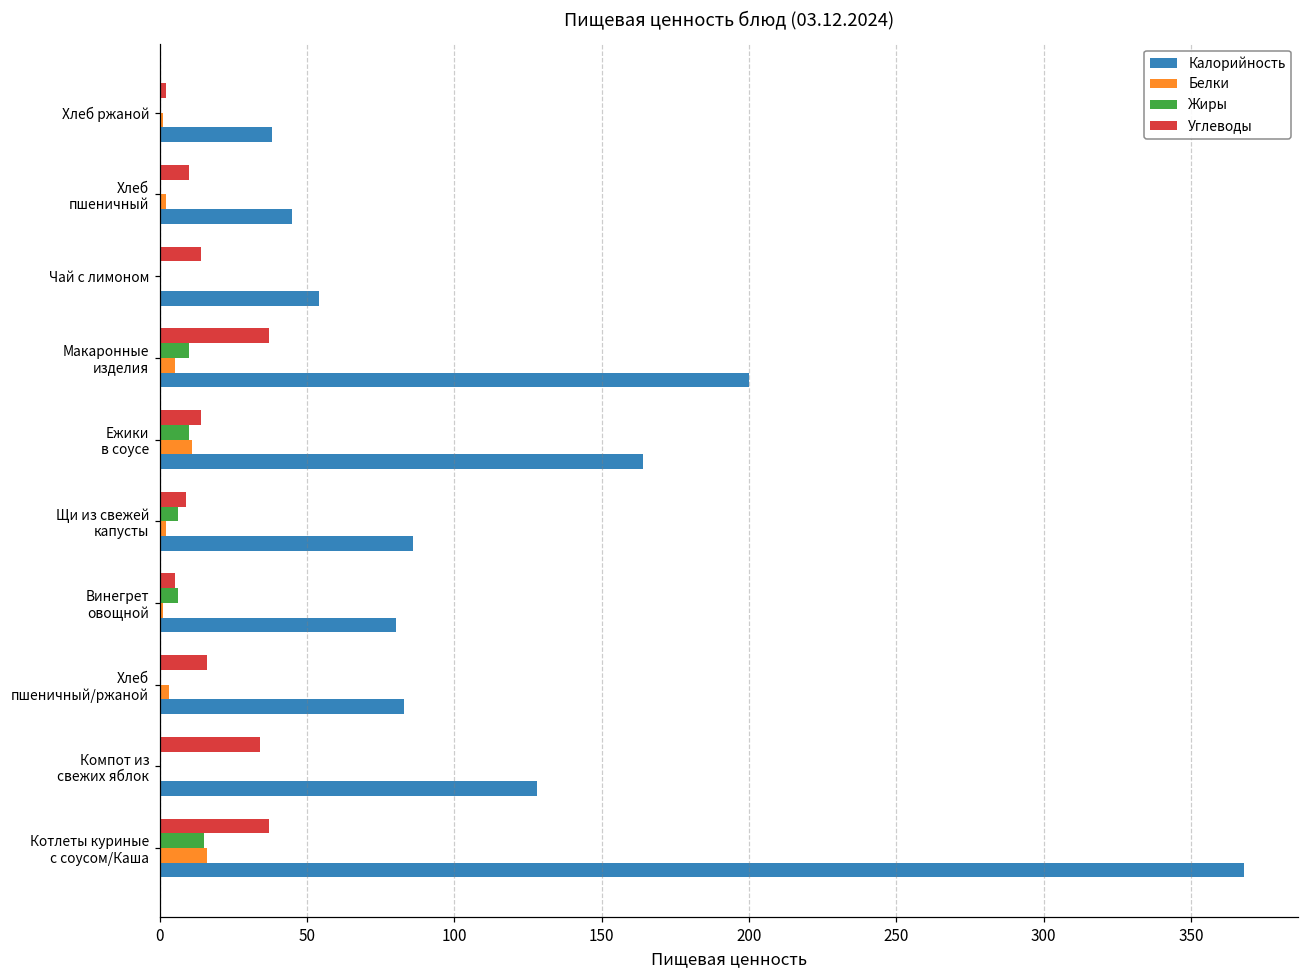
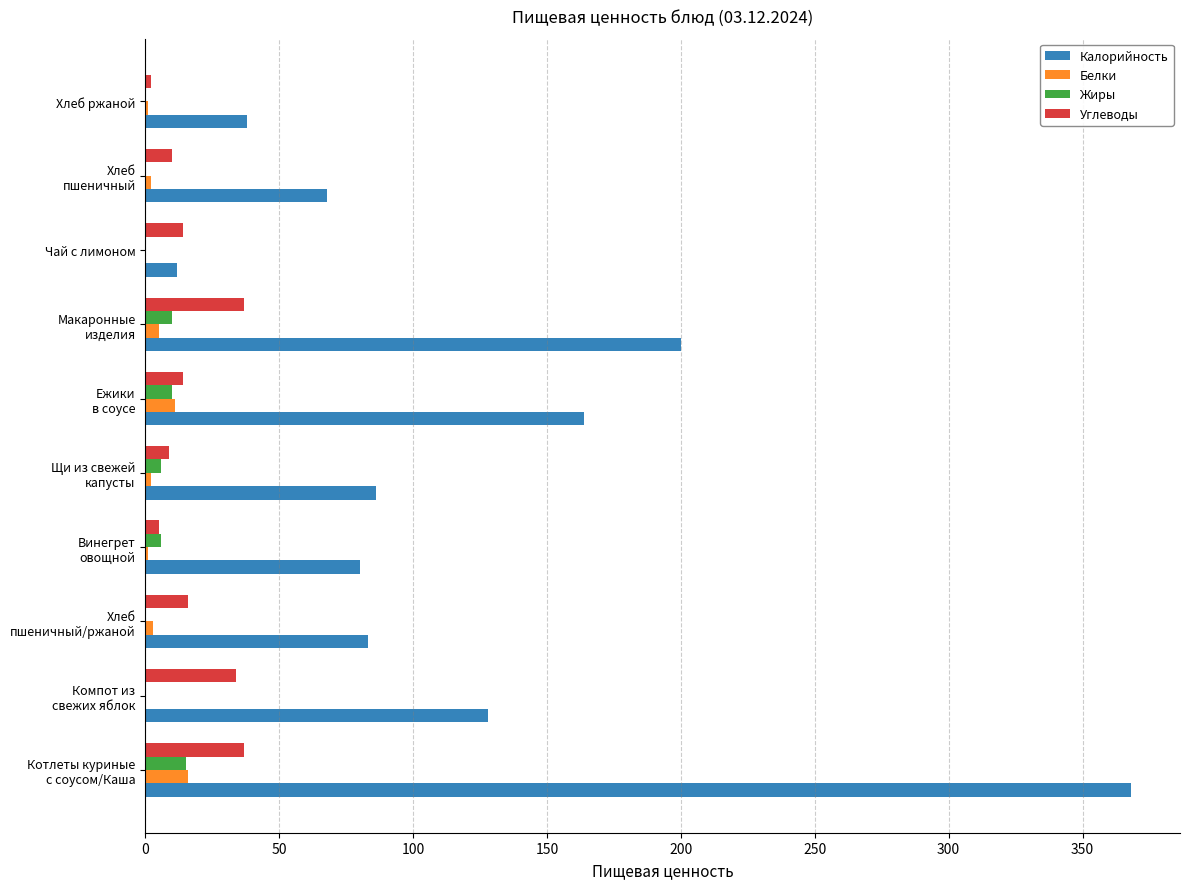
  {
    "Калорийность": {
      "Хлеб ржаной": 38,
-     "Хлеб пшеничный": 45,
-     "Чай с лимоном": 54,
+     "Хлеб пшеничный": 68,
+     "Чай с лимоном": 12,
      "Макаронные изделия": 200,
      "Ежики в соусе": 164,
      "Щи из свежей капусты": 86,
      "Винегрет овощной": 80,
      "Хлеб пшеничный/ржаной": 83,
      "Компот из свежих яблок": 128,
      "Котлеты куриные с соусом/Каша": 368
    },
    "Белки": {
      "Хлеб ржаной": 1,
      "Хлеб пшеничный": 2,
      "Чай с лимоном": 0,
      "Макаронные изделия": 5,
      "Ежики в соусе": 11,
      "Щи из свежей капусты": 2,
      "Винегрет овощной": 1,
      "Хлеб пшеничный/ржаной": 3,
      "Компот из свежих яблок": 0,
      "Котлеты куриные с соусом/Каша": 16
    },
    "Жиры": {
      "Хлеб ржаной": 0,
      "Хлеб пшеничный": 0,
      "Чай с лимоном": 0,
      "Макаронные изделия": 10,
      "Ежики в соусе": 10,
      "Щи из свежей капусты": 6,
      "Винегрет овощной": 6,
      "Хлеб пшеничный/ржаной": 0,
      "Компот из свежих яблок": 0,
      "Котлеты куриные с соусом/Каша": 15
    },
    "Углеводы": {
      "Хлеб ржаной": 2,
      "Хлеб пшеничный": 10,
      "Чай с лимоном": 14,
      "Макаронные изделия": 37,
      "Ежики в соусе": 14,
      "Щи из свежей капусты": 9,
      "Винегрет овощной": 5,
      "Хлеб пшеничный/ржаной": 16,
      "Компот из свежих яблок": 34,
      "Котлеты куриные с соусом/Каша": 37
    }
  }
